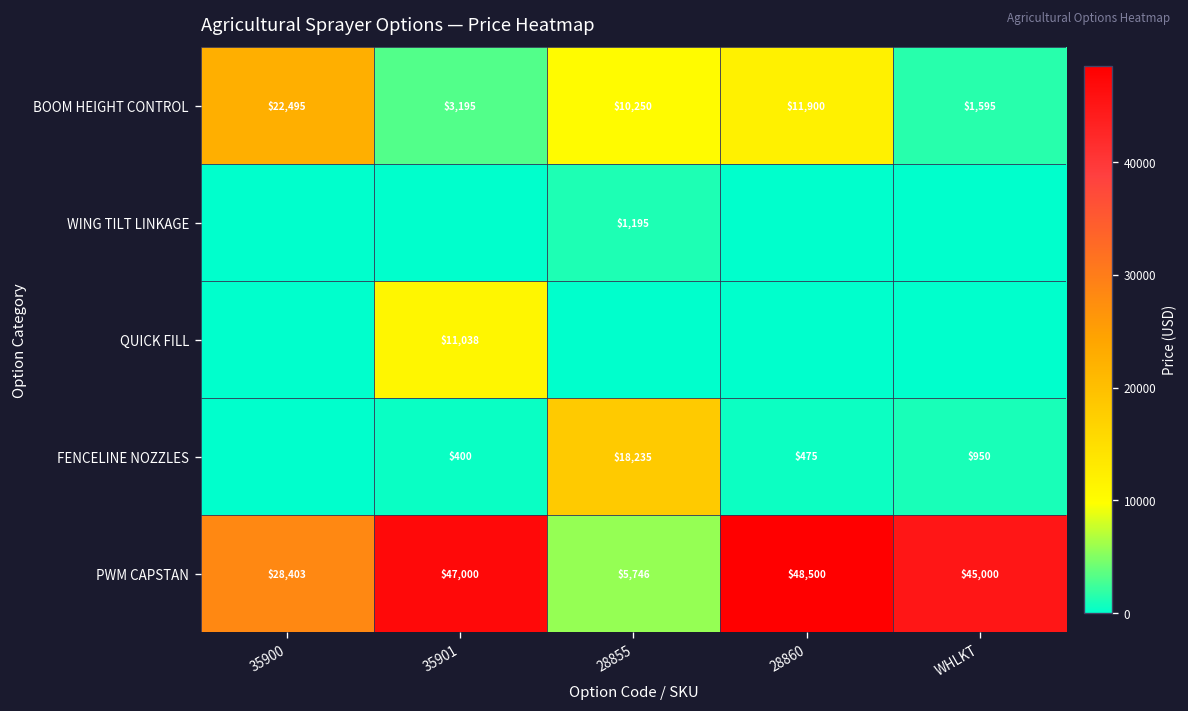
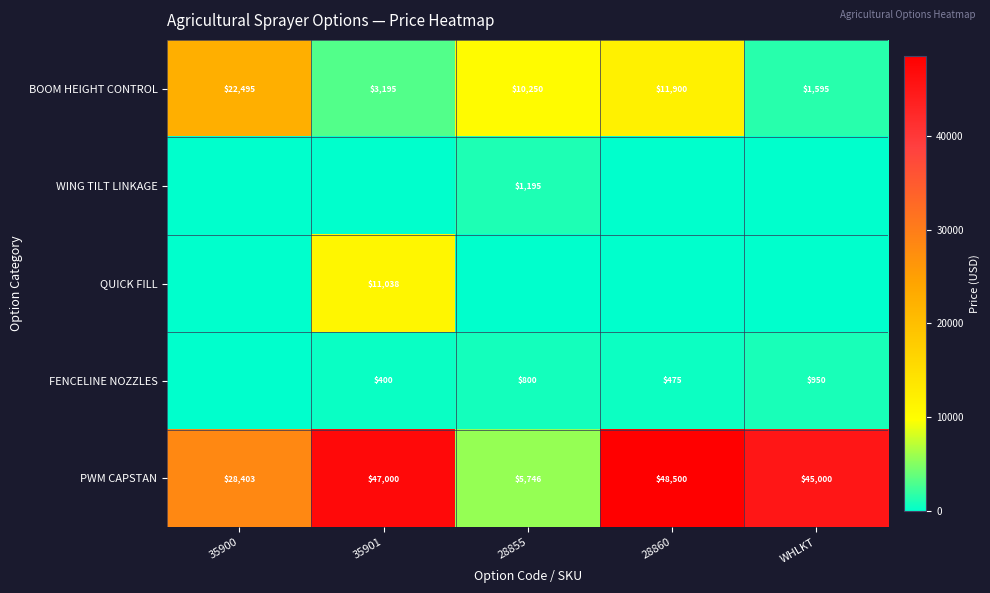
  {
    "BOOM HEIGHT CONTROL": {
      "35900": "$22,495",
      "35901": "$3,195",
      "28855": "$10,250",
      "28860": "$11,900",
      "WHLKT": "$1,595"
    },
    "WING TILT LINKAGE": {
      "28855": "$1,195"
    },
    "QUICK FILL": {
      "35901": "$11,038"
    },
    "FENCELINE NOZZLES": {
      "35901": "$400",
-     "28855": "$18,235",
+     "28855": "$800",
      "28860": "$475",
      "WHLKT": "$950"
    },
    "PWM CAPSTAN": {
      "35900": "$28,403",
      "35901": "$47,000",
      "28855": "$5,746",
      "28860": "$48,500",
      "WHLKT": "$45,000"
    }
  }
